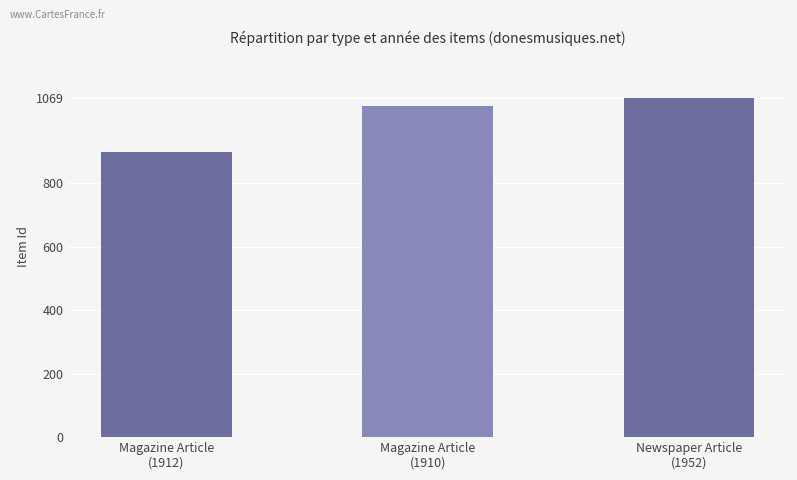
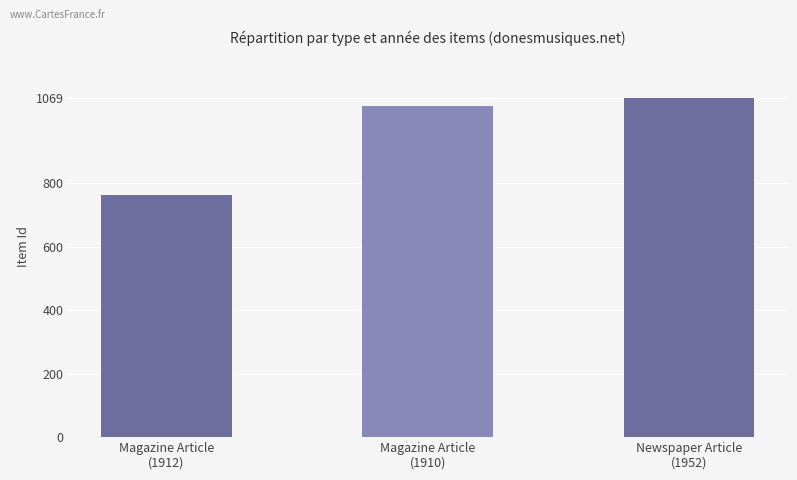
  {
-   "Magazine Article (1912)": 900,
+   "Magazine Article (1912)": 760,
    "Magazine Article (1910)": 1040,
    "Newspaper Article (1952)": 1070
  }
